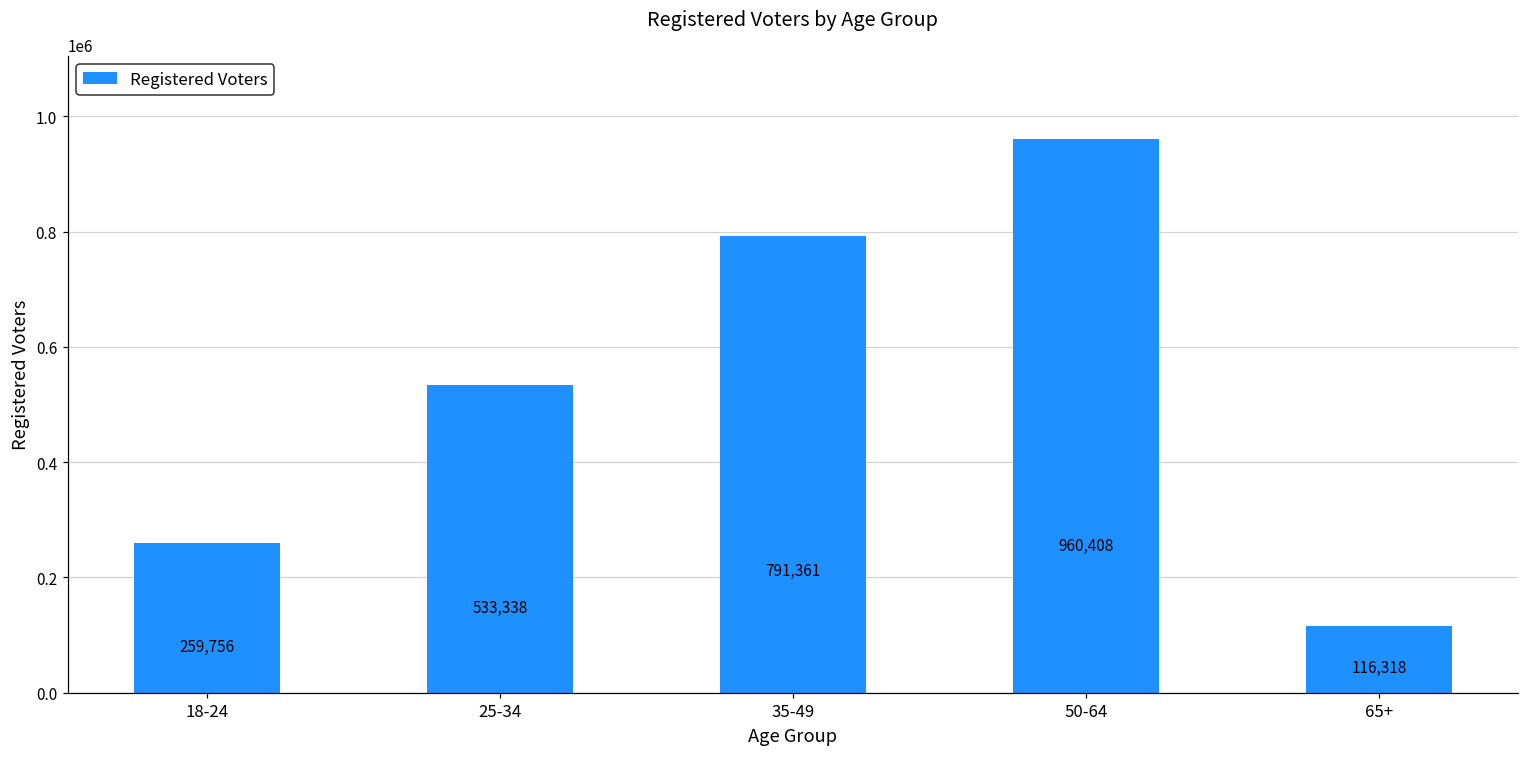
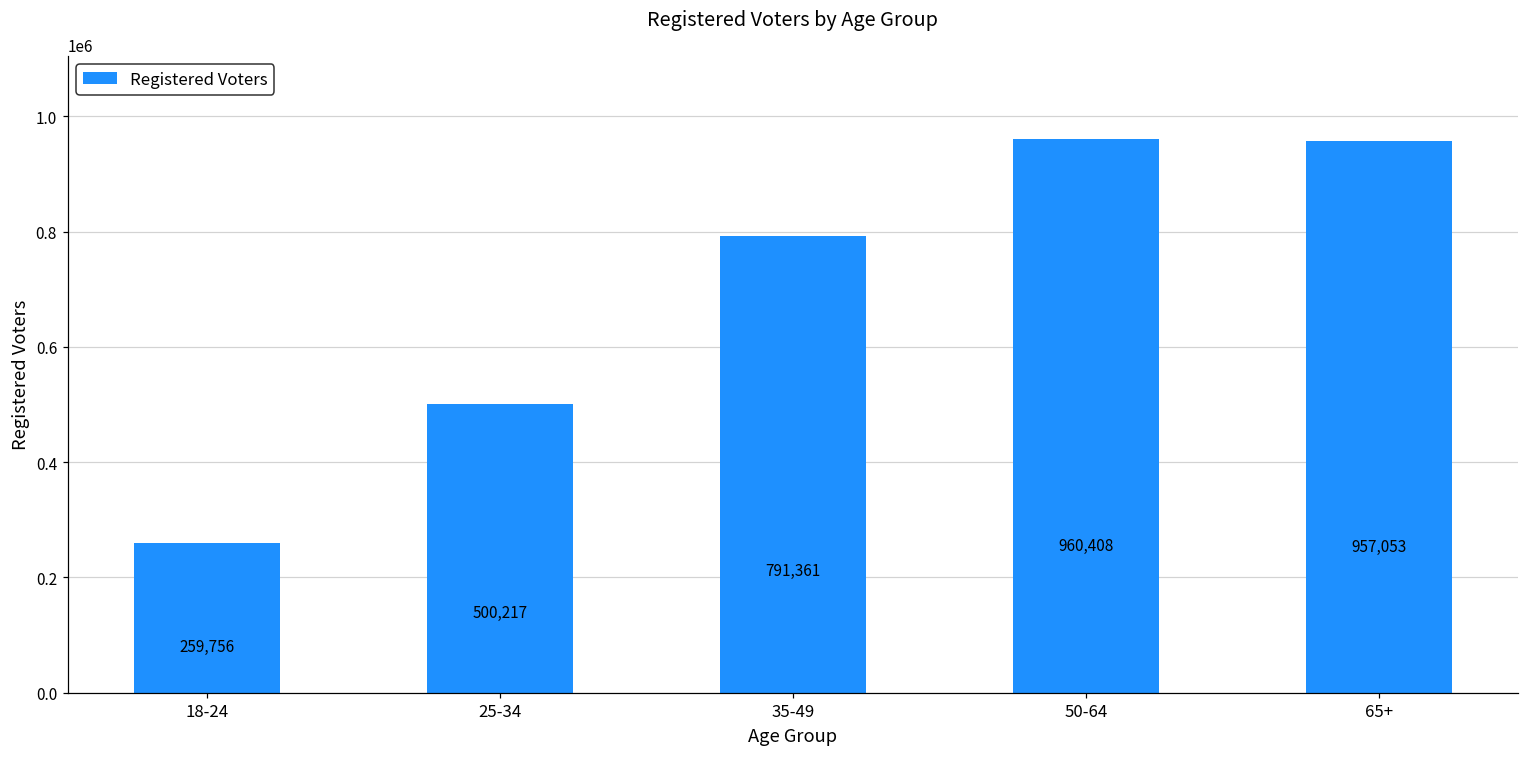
  {
    "18-24": "259,756",
-   "25-34": "533,338",
+   "25-34": "500,217",
    "35-49": "791,361",
    "50-64": "960,408",
-   "65+": "116,318"
+   "65+": "957,053"
  }
